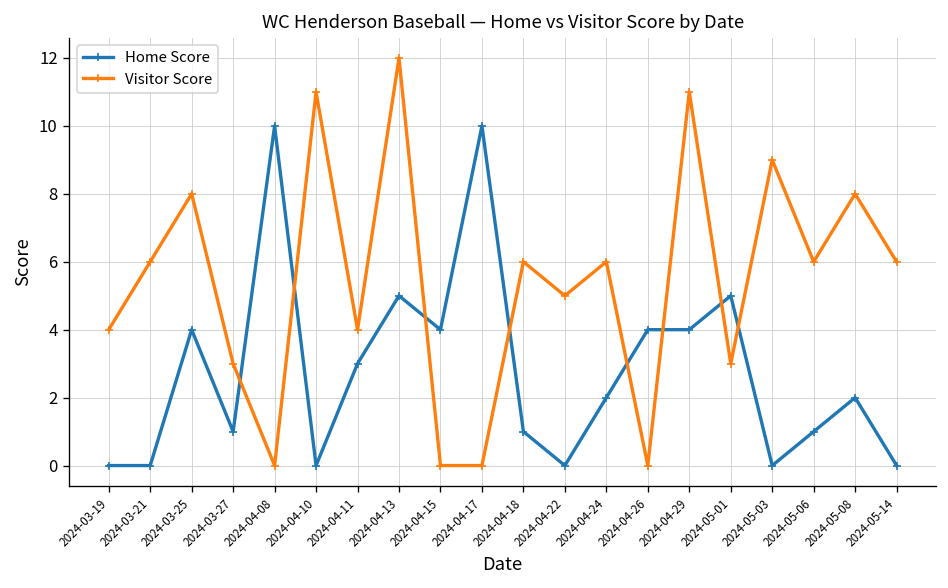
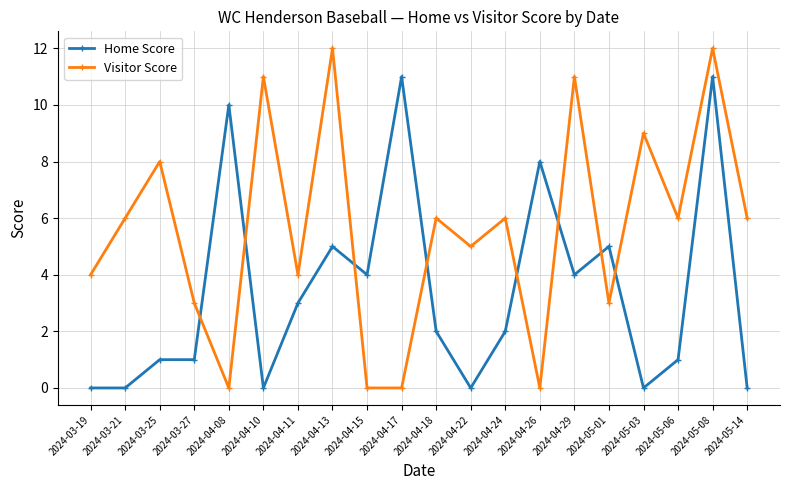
  {
    "Home Score": {
      "2024-03-19": 0,
      "2024-03-21": 0,
-     "2024-03-25": 4,
+     "2024-03-25": 1,
      "2024-03-27": 1,
      "2024-04-08": 10,
      "2024-04-10": 0,
      "2024-04-11": 3,
      "2024-04-13": 5,
      "2024-04-15": 4,
-     "2024-04-17": 10,
-     "2024-04-18": 1,
+     "2024-04-17": 11,
+     "2024-04-18": 2,
      "2024-04-22": 0,
      "2024-04-24": 2,
-     "2024-04-26": 4,
+     "2024-04-26": 8,
      "2024-04-29": 4,
      "2024-05-01": 5,
      "2024-05-03": 0,
      "2024-05-06": 1,
-     "2024-05-08": 2,
+     "2024-05-08": 11,
      "2024-05-14": 0
    },
    "Visitor Score": {
      "2024-03-19": 4,
      "2024-03-21": 6,
      "2024-03-25": 8,
      "2024-03-27": 3,
      "2024-04-08": 0,
      "2024-04-10": 11,
      "2024-04-11": 4,
      "2024-04-13": 12,
      "2024-04-15": 0,
      "2024-04-17": 0,
      "2024-04-18": 6,
      "2024-04-22": 5,
      "2024-04-24": 6,
      "2024-04-26": 0,
      "2024-04-29": 11,
      "2024-05-01": 3,
      "2024-05-03": 9,
      "2024-05-06": 6,
-     "2024-05-08": 8,
+     "2024-05-08": 12,
      "2024-05-14": 6
    }
  }
